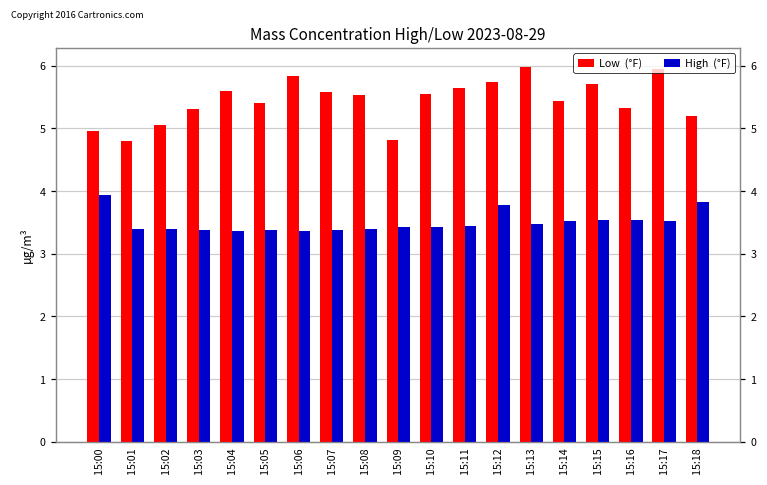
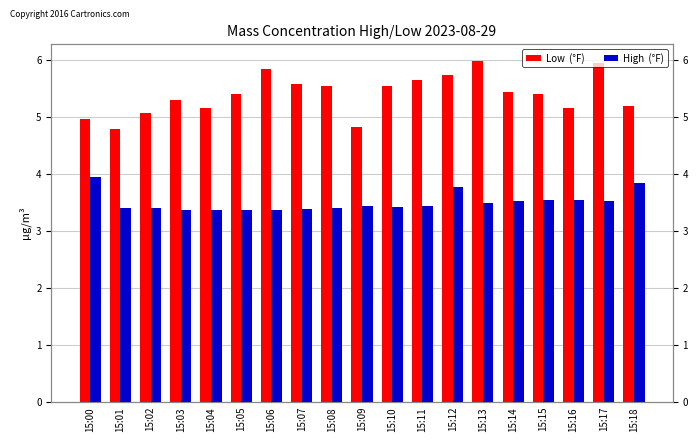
  {
    "Low (°F)": {
      "15:00": 5.0,
      "15:01": 4.8,
      "15:02": 5.1,
      "15:03": 5.3,
-     "15:04": 5.6,
+     "15:04": 5.2,
      "15:05": 5.4,
      "15:06": 5.8,
      "15:07": 5.6,
      "15:08": 5.5,
      "15:09": 4.8,
      "15:10": 5.5,
      "15:11": 5.7,
      "15:12": 5.7,
      "15:13": 6.0,
      "15:14": 5.4,
-     "15:15": 5.7,
-     "15:16": 5.3,
+     "15:15": 5.4,
+     "15:16": 5.2,
      "15:18": 5.2
    },
    "High (°F)": {
      "15:00": 3.9,
      "15:01": 3.4,
      "15:02": 3.4,
      "15:03": 3.4,
      "15:04": 3.4,
      "15:05": 3.4,
      "15:06": 3.4,
      "15:07": 3.4,
      "15:08": 3.4,
      "15:09": 3.4,
      "15:10": 3.4,
      "15:11": 3.4,
      "15:12": 3.8,
      "15:13": 3.5,
      "15:14": 3.5,
      "15:15": 3.5,
      "15:16": 3.5,
      "15:17": 3.5,
      "15:18": 3.8
    }
  }
